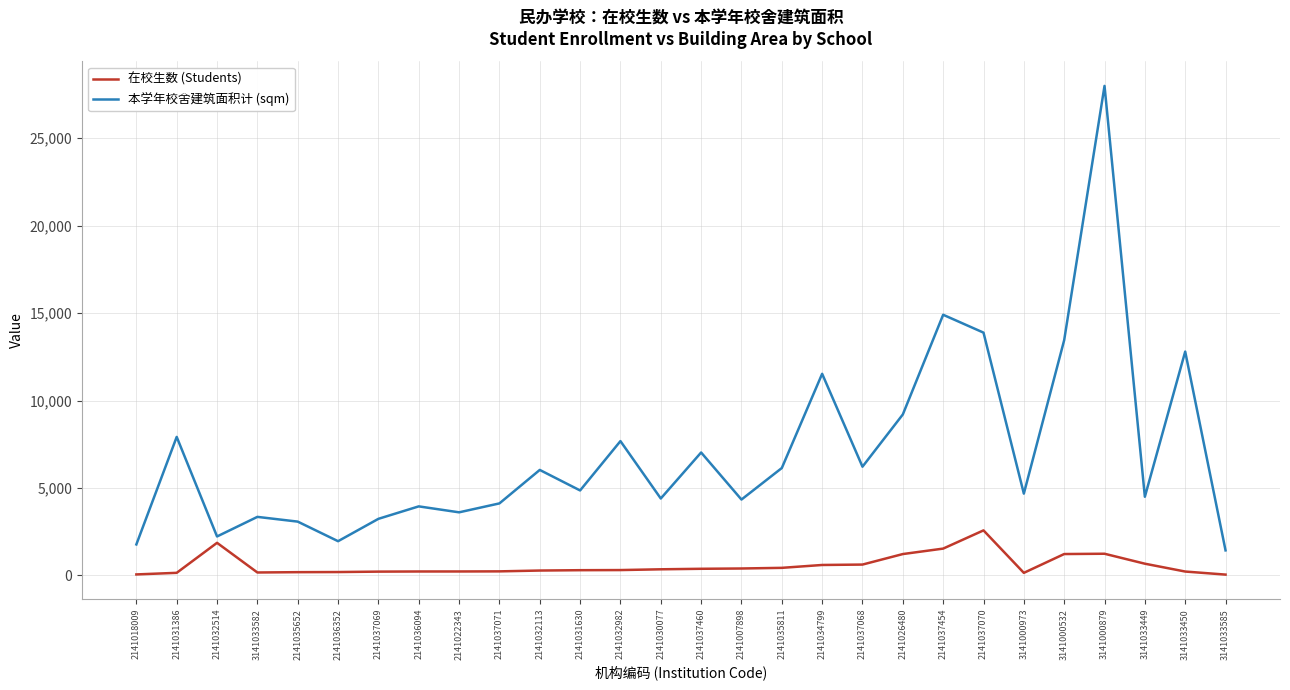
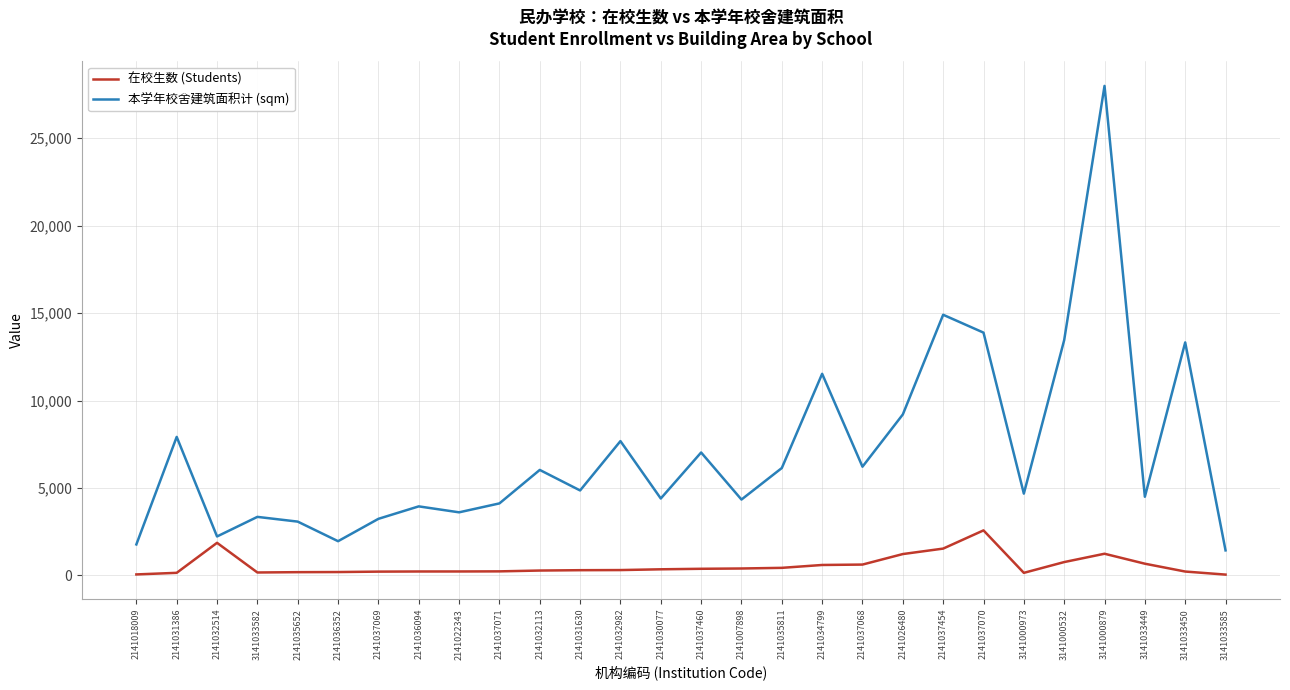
  {
    "在校生数 (Students)": {
      "2141018009": "100",
      "2141031386": "200",
      "2141032514": "1,900",
      "3141033582": "200",
      "2141035652": "200",
      "2141036352": "200",
      "2141037069": "200",
      "2141036094": "200",
      "2141022343": "200",
      "2141037071": "200",
      "2141032113": "300",
      "2141031630": "300",
      "2141032982": "300",
      "2141030077": "400",
      "2141037460": "400",
      "2141007898": "400",
      "2141035811": "400",
      "2141034799": "600",
      "2141037068": "600",
      "2141026480": "1,200",
      "2141037454": "1,500",
      "2141037070": "2,600",
      "3141000973": "200",
-     "3141000532": "1,200",
+     "3141000532": "800",
      "3141000879": "1,200",
      "3141033449": "700",
      "3141033450": "200",
      "3141033585": "100"
    },
    "本学年校舍建筑面积计 (sqm)": {
      "2141018009": "1,800",
      "2141031386": "7,900",
      "2141032514": "2,200",
      "3141033582": "3,400",
      "2141035652": "3,100",
      "2141036352": "2,000",
      "2141037069": "3,200",
      "2141036094": "4,000",
      "2141022343": "3,600",
      "2141037071": "4,100",
      "2141032113": "6,000",
      "2141031630": "4,900",
      "2141032982": "7,700",
      "2141030077": "4,400",
      "2141037460": "7,000",
      "2141007898": "4,300",
      "2141035811": "6,100",
      "2141034799": "11,500",
      "2141037068": "6,200",
      "2141026480": "9,200",
      "2141037454": "14,900",
      "2141037070": "13,900",
      "3141000973": "4,700",
      "3141000532": "13,500",
      "3141000879": "28,000",
      "3141033449": "4,500",
-     "3141033450": "12,800",
+     "3141033450": "13,300",
      "3141033585": "1,400"
    }
  }
